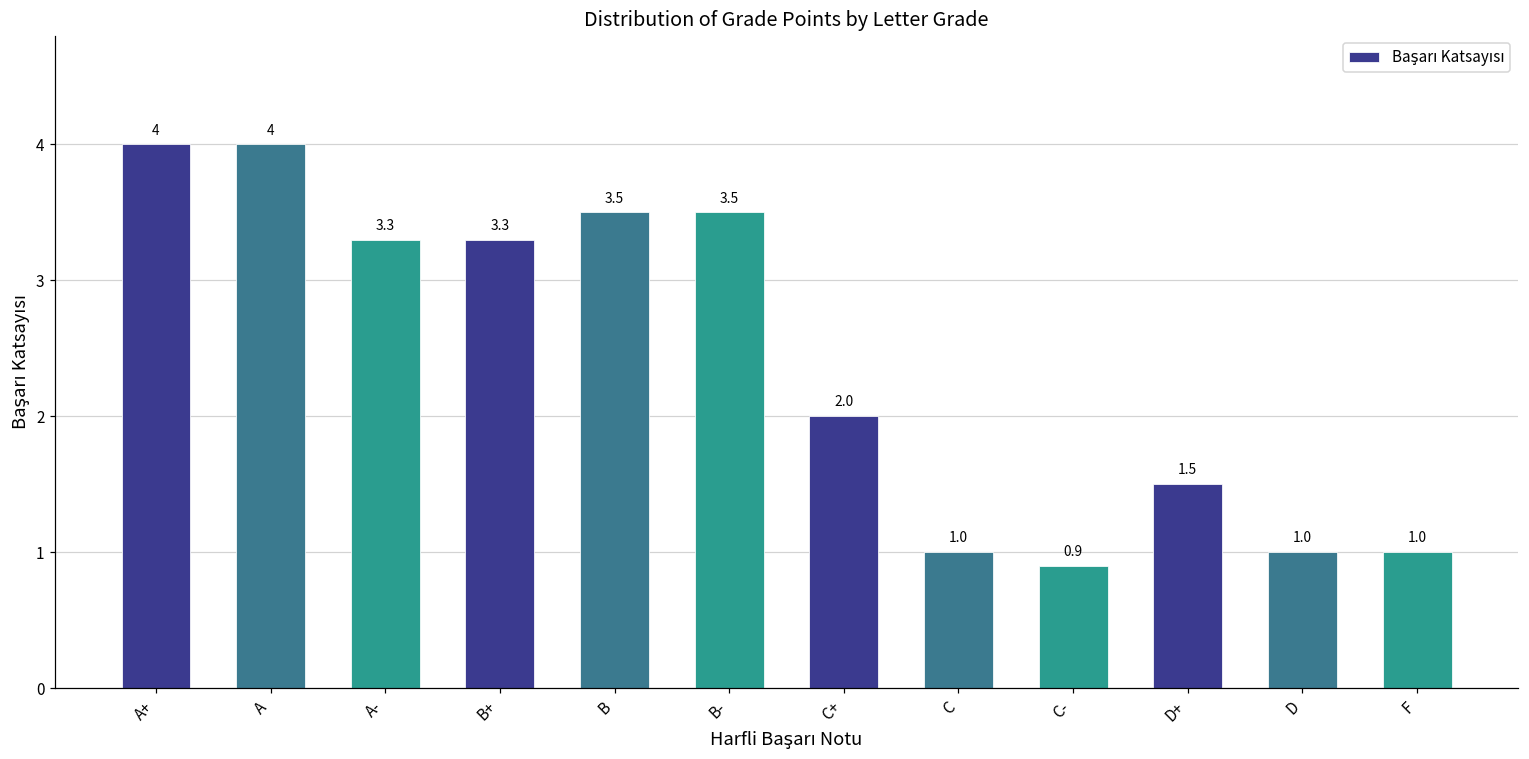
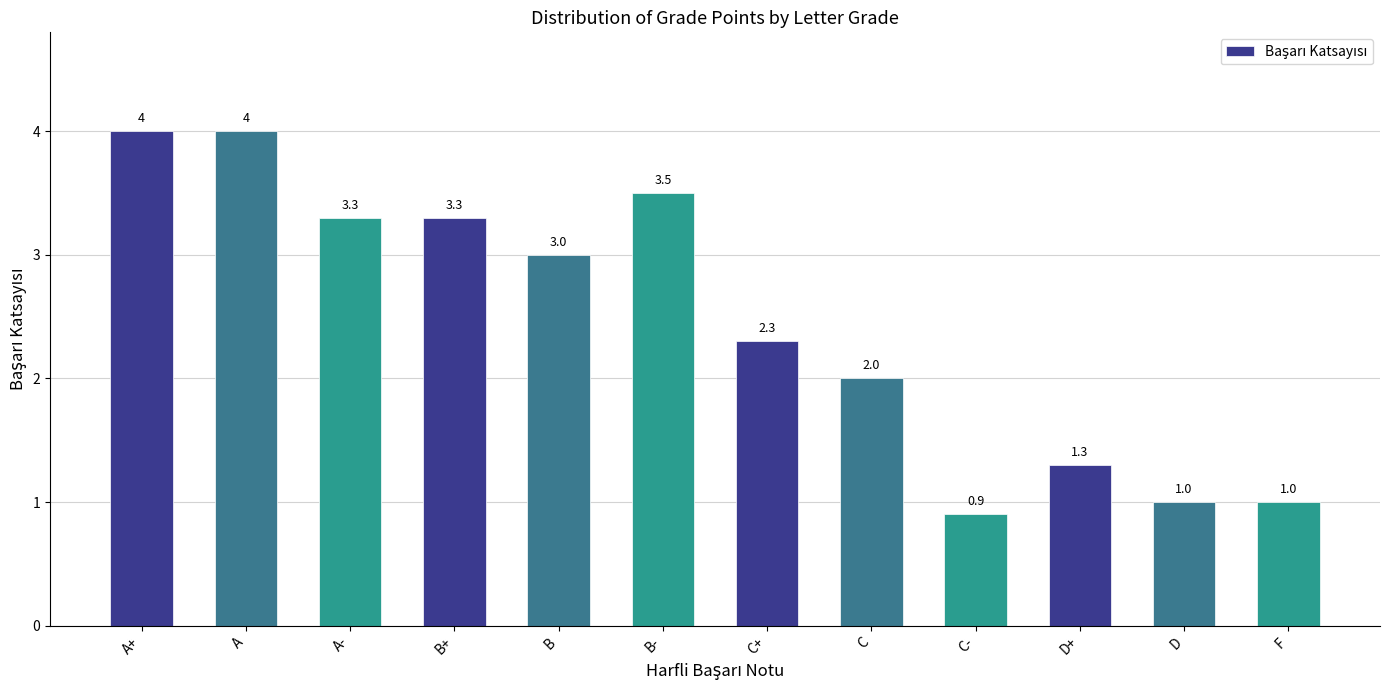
  {
    "A+": 4,
    "A": 4,
    "A-": 3.3,
    "B+": 3.3,
-   "B": 3.5,
+   "B": 3.0,
    "B-": 3.5,
-   "C+": 2.0,
-   "C": 1.0,
+   "C+": 2.3,
+   "C": 2.0,
    "C-": 0.9,
-   "D+": 1.5,
+   "D+": 1.3,
    "D": 1.0,
    "F": 1.0
  }
